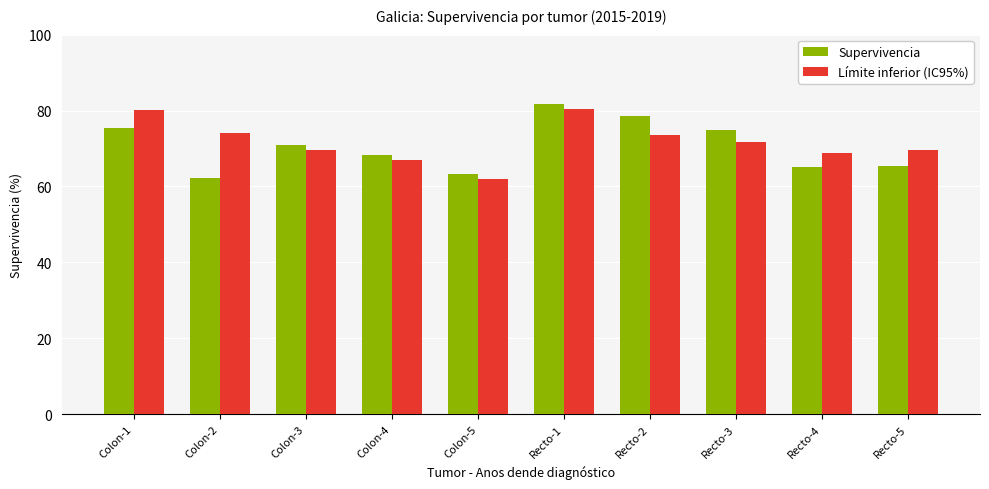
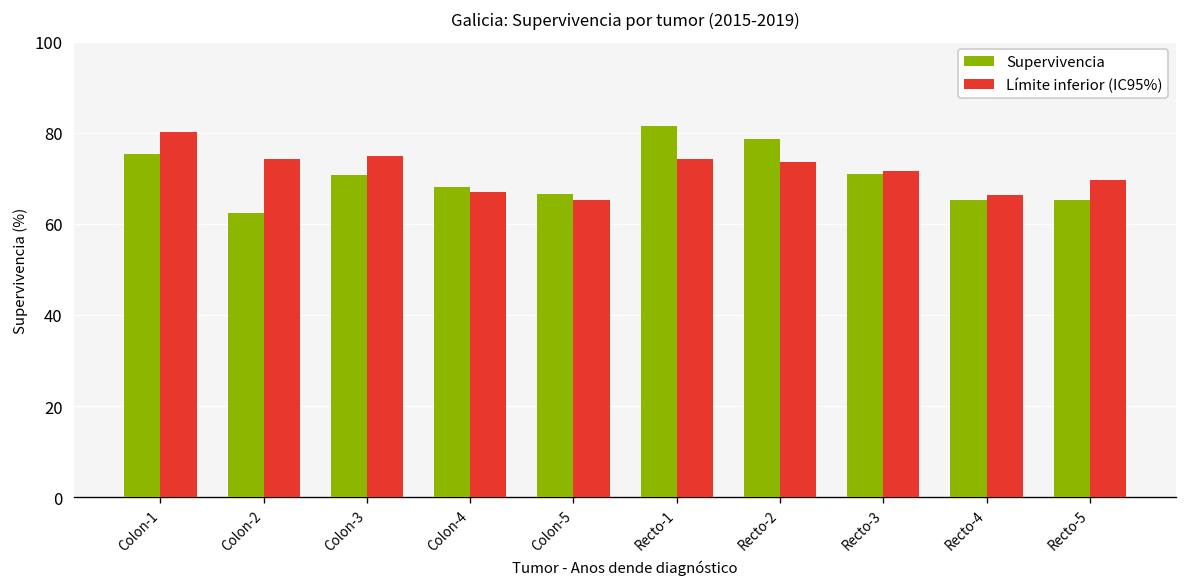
  {
    "Supervivencia": {
      "Colon-1": 75,
      "Colon-2": 62,
      "Colon-3": 71,
      "Colon-4": 68,
-     "Colon-5": 63,
+     "Colon-5": 67,
      "Recto-1": 82,
      "Recto-2": 79,
-     "Recto-3": 75,
+     "Recto-3": 71,
      "Recto-4": 65,
      "Recto-5": 65
    },
    "Límite inferior (IC95%)": {
      "Colon-1": 80,
      "Colon-2": 74,
-     "Colon-3": 70,
+     "Colon-3": 75,
      "Colon-4": 67,
-     "Colon-5": 62,
-     "Recto-1": 80,
+     "Colon-5": 65,
+     "Recto-1": 74,
      "Recto-2": 74,
      "Recto-3": 72,
-     "Recto-4": 69,
+     "Recto-4": 66,
      "Recto-5": 70
    }
  }
